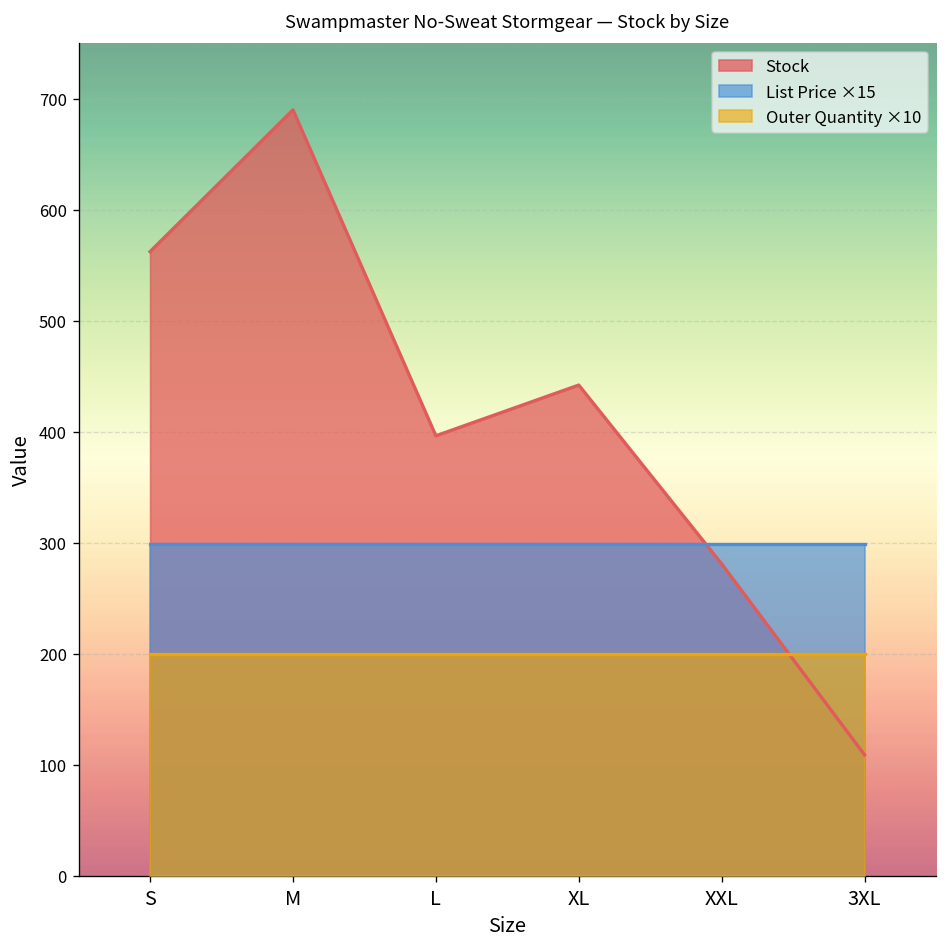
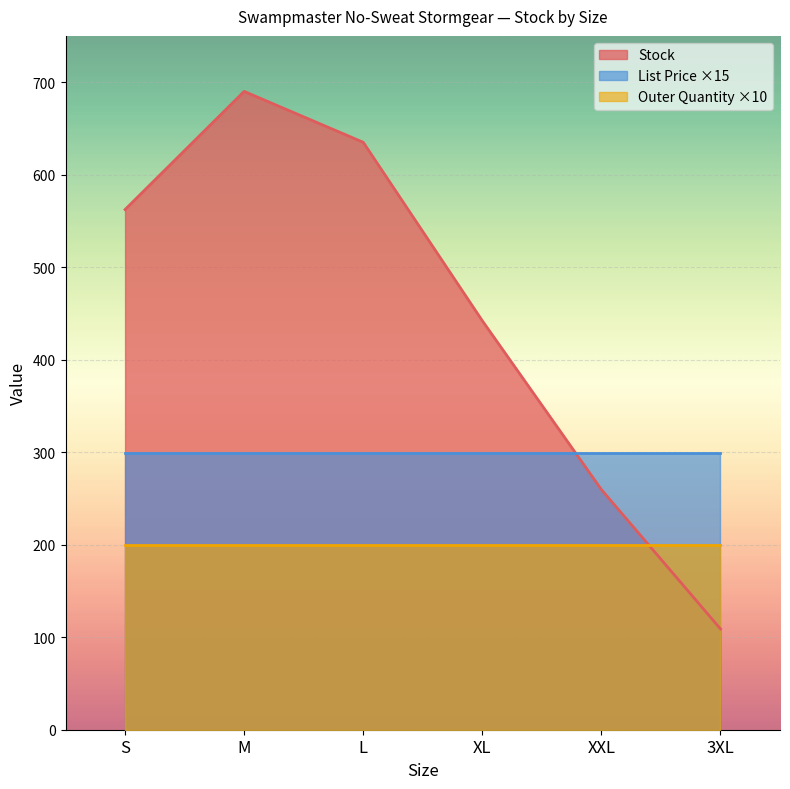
  {
    "Stock": {
      "S": 560,
      "M": 690,
-     "L": 400,
+     "L": 640,
      "XL": 440,
-     "XXL": 280,
+     "XXL": 260,
      "3XL": 110
    },
    "List Price ×15": {
      "S": 300,
      "M": 300,
      "L": 300,
      "XL": 300,
      "XXL": 300,
      "3XL": 300
    },
    "Outer Quantity ×10": {
      "S": 200,
      "M": 200,
      "L": 200,
      "XL": 200,
      "XXL": 200,
      "3XL": 200
    }
  }
